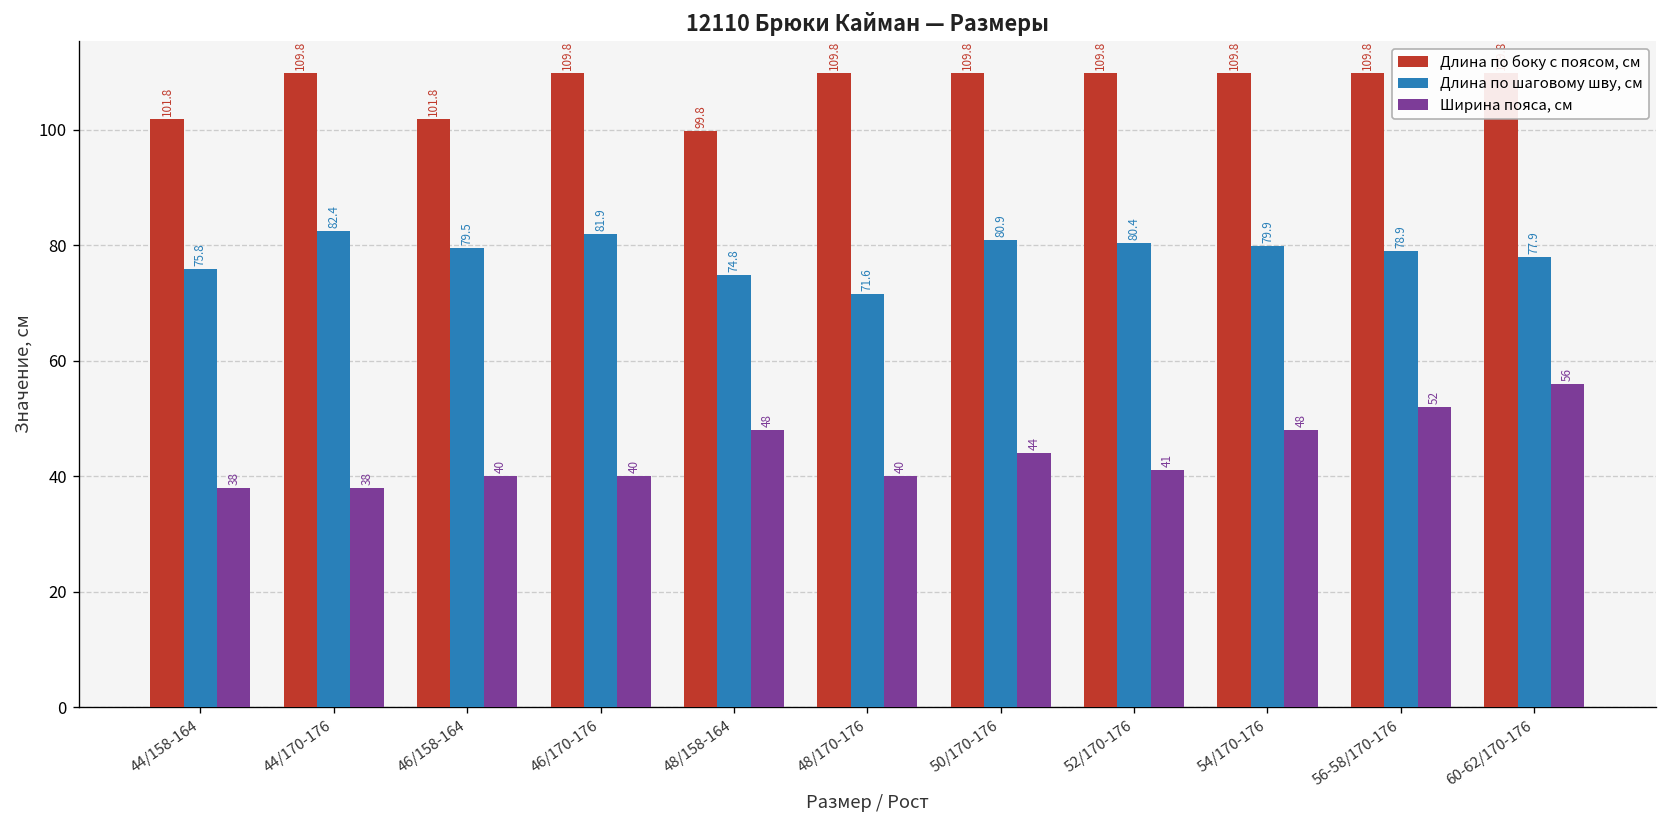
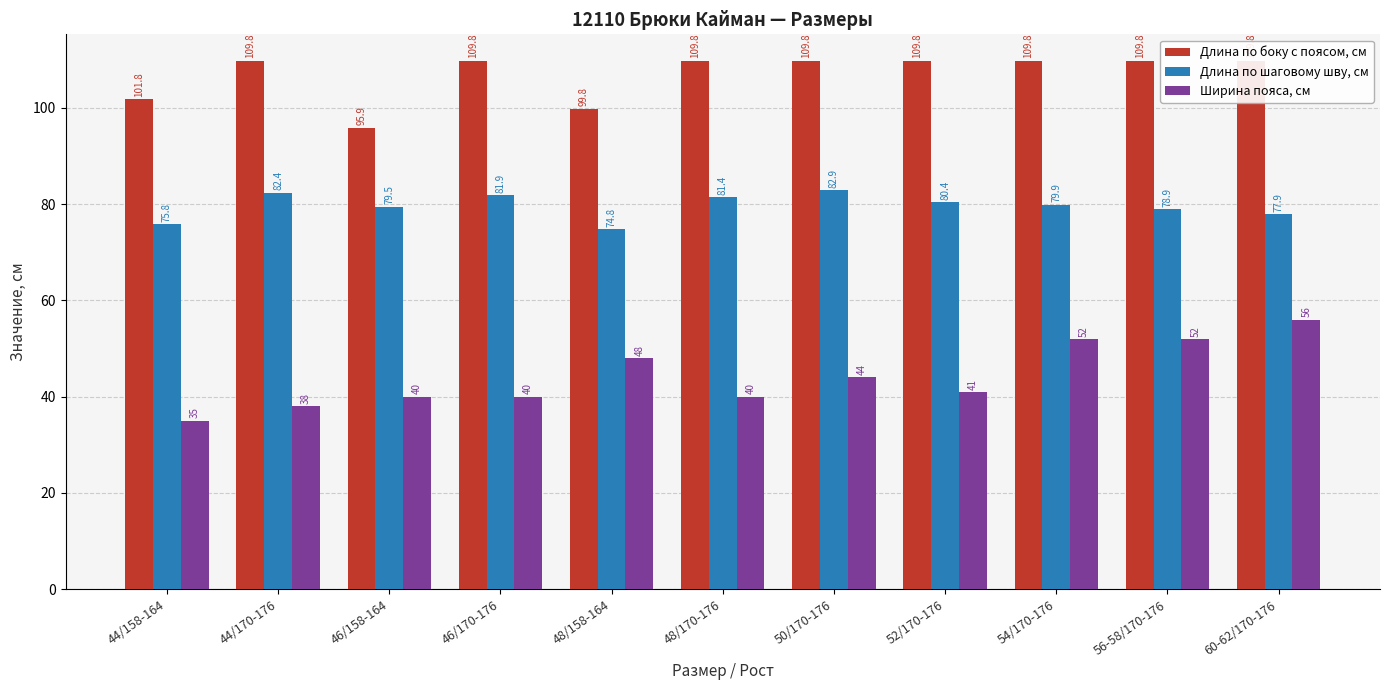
  {
    "Длина по боку с поясом, см": {
      "44/158-164": 101.8,
      "44/170-176": 109.8,
-     "46/158-164": 101.8,
+     "46/158-164": 95.9,
      "46/170-176": 109.8,
      "48/158-164": 99.8,
      "48/170-176": 109.8,
      "50/170-176": 109.8,
      "52/170-176": 109.8,
      "54/170-176": 109.8,
      "56-58/170-176": 109.8
    },
    "Длина по шаговому шву, см": {
      "44/158-164": 75.8,
      "44/170-176": 82.4,
      "46/158-164": 79.5,
      "46/170-176": 81.9,
      "48/158-164": 74.8,
-     "48/170-176": 71.6,
-     "50/170-176": 80.9,
+     "48/170-176": 81.4,
+     "50/170-176": 82.9,
      "52/170-176": 80.4,
      "54/170-176": 79.9,
      "56-58/170-176": 78.9,
      "60-62/170-176": 77.9
    },
    "Ширина пояса, см": {
-     "44/158-164": 38,
+     "44/158-164": 35,
      "44/170-176": 38,
      "46/158-164": 40,
      "46/170-176": 40,
      "48/158-164": 48,
      "48/170-176": 40,
      "50/170-176": 44,
      "52/170-176": 41,
-     "54/170-176": 48,
+     "54/170-176": 52,
      "56-58/170-176": 52,
      "60-62/170-176": 56
    }
  }
